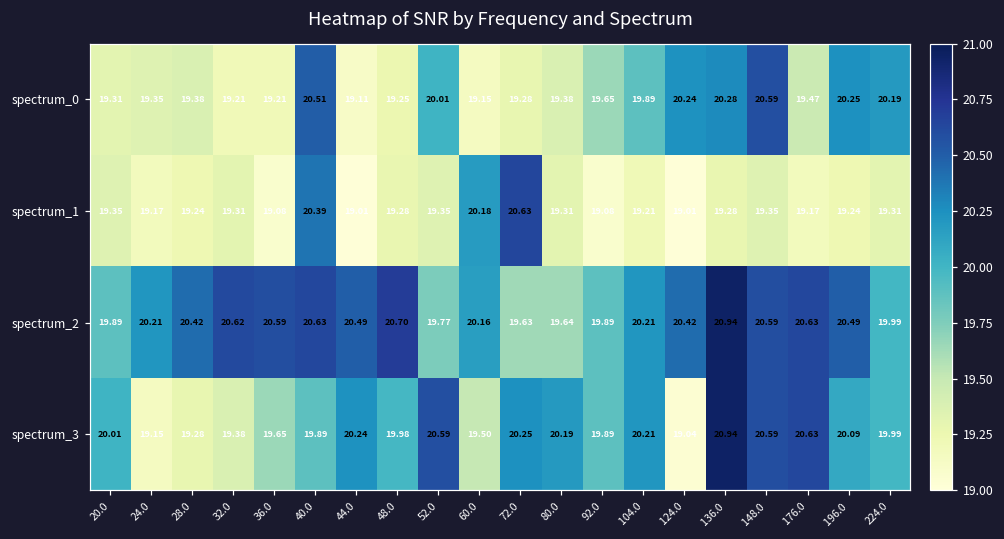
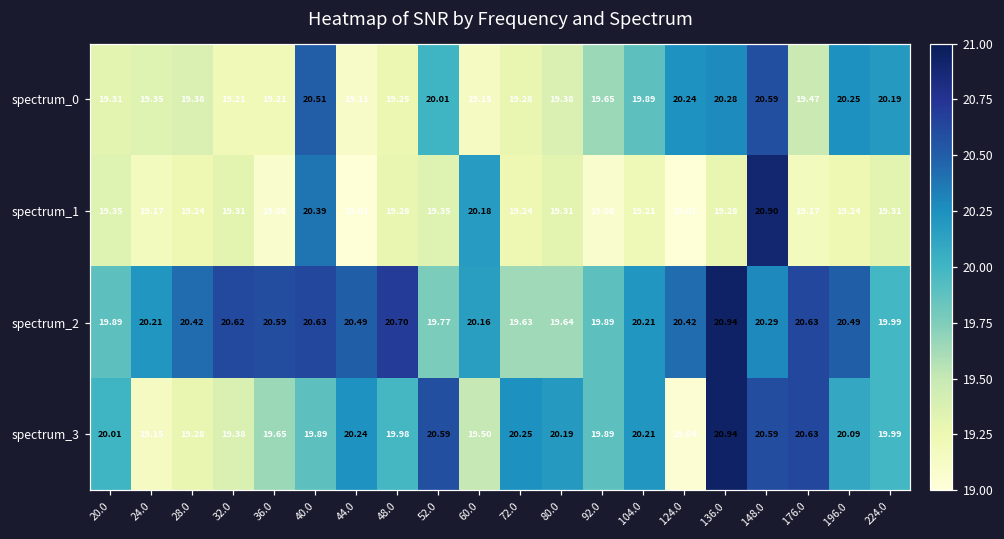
  {
    "spectrum_0": {
      "20.0": 19.31,
      "24.0": 19.35,
      "28.0": 19.38,
      "32.0": 19.21,
      "36.0": 19.21,
      "40.0": 20.51,
      "44.0": 19.11,
      "48.0": 19.25,
      "52.0": 20.01,
      "60.0": 19.15,
      "72.0": 19.28,
      "80.0": 19.38,
      "92.0": 19.65,
      "104.0": 19.89,
      "124.0": 20.24,
      "136.0": 20.28,
      "148.0": 20.59,
      "176.0": 19.47,
      "196.0": 20.25,
      "224.0": 20.19
    },
    "spectrum_1": {
      "20.0": 19.35,
      "24.0": 19.17,
      "28.0": 19.24,
      "32.0": 19.31,
      "36.0": 19.08,
      "40.0": 20.39,
      "48.0": 19.28,
      "52.0": 19.35,
      "60.0": 20.18,
-     "72.0": 20.63,
+     "72.0": 19.24,
      "80.0": 19.31,
      "92.0": 19.08,
      "104.0": 19.21,
      "136.0": 19.28,
-     "148.0": 19.35,
+     "148.0": 20.90,
      "176.0": 19.17,
      "196.0": 19.24,
      "224.0": 19.31
    },
    "spectrum_2": {
      "20.0": 19.89,
      "24.0": 20.21,
      "28.0": 20.42,
      "32.0": 20.62,
      "36.0": 20.59,
      "40.0": 20.63,
      "44.0": 20.49,
      "48.0": 20.70,
      "52.0": 19.77,
      "60.0": 20.16,
      "72.0": 19.63,
      "80.0": 19.64,
      "92.0": 19.89,
      "104.0": 20.21,
      "124.0": 20.42,
      "136.0": 20.94,
-     "148.0": 20.59,
+     "148.0": 20.29,
      "176.0": 20.63,
      "196.0": 20.49,
      "224.0": 19.99
    },
    "spectrum_3": {
      "20.0": 20.01,
      "24.0": 19.15,
      "28.0": 19.28,
      "32.0": 19.38,
      "36.0": 19.65,
      "40.0": 19.89,
      "44.0": 20.24,
      "48.0": 19.98,
      "52.0": 20.59,
      "60.0": 19.50,
      "72.0": 20.25,
      "80.0": 20.19,
      "92.0": 19.89,
      "104.0": 20.21,
      "136.0": 20.94,
      "148.0": 20.59,
      "176.0": 20.63,
      "196.0": 20.09,
      "224.0": 19.99
    }
  }
